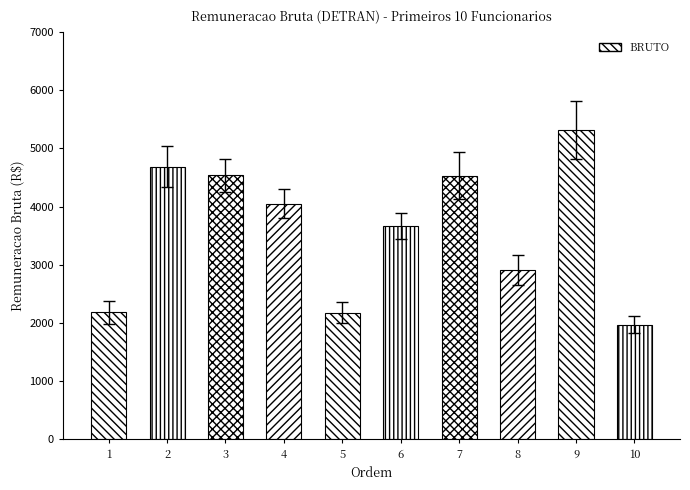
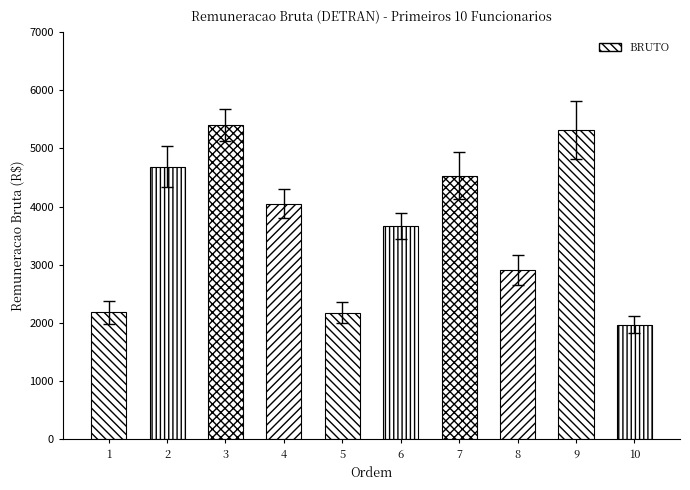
  {
    "BRUTO": {
      "1": 2200,
      "2": 4700,
-     "3": 4500,
+     "3": 5400,
      "4": 4000,
      "5": 2200,
      "6": 3700,
      "7": 4500,
      "8": 2900,
      "9": 5300,
      "10": 2000
    }
  }
